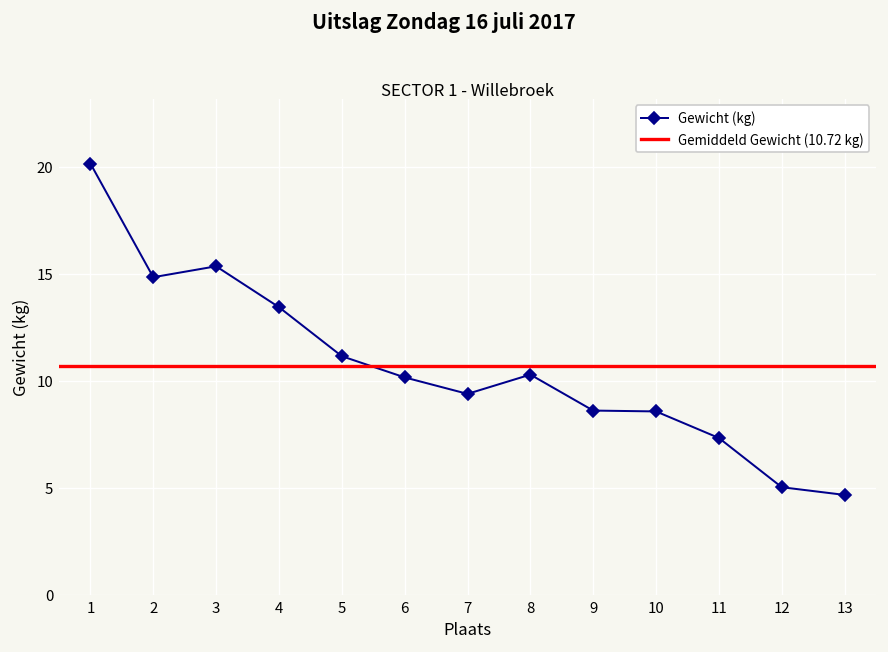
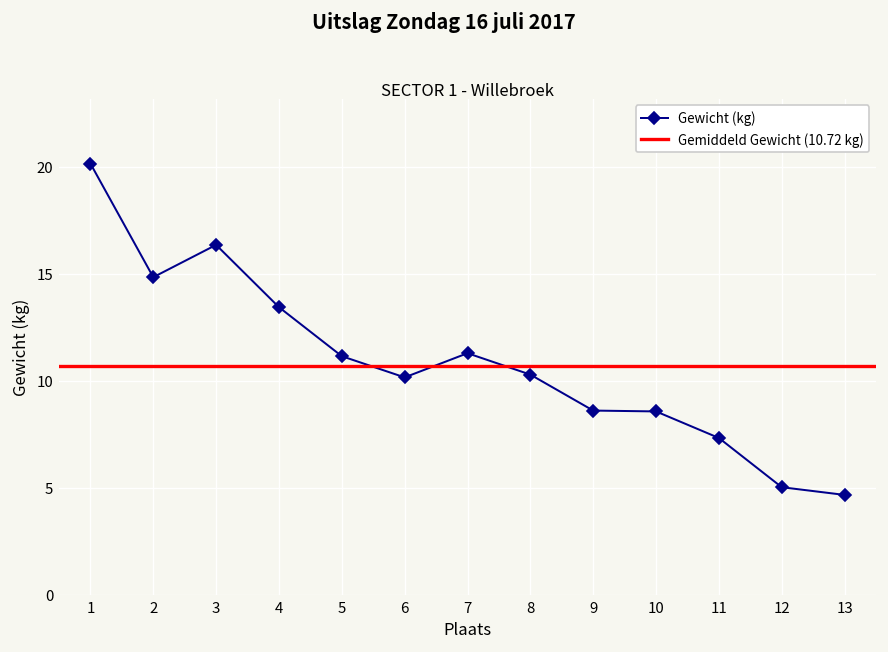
  {
    "1": 20.2,
    "2": 14.9,
-   "3": 15.4,
+   "3": 16.4,
    "4": 13.5,
    "5": 11.2,
    "6": 10.2,
-   "7": 9.4,
+   "7": 11.3,
    "8": 10.3,
    "9": 8.6,
    "10": 8.6,
    "11": 7.3,
    "12": 5.0,
    "13": 4.7
  }
